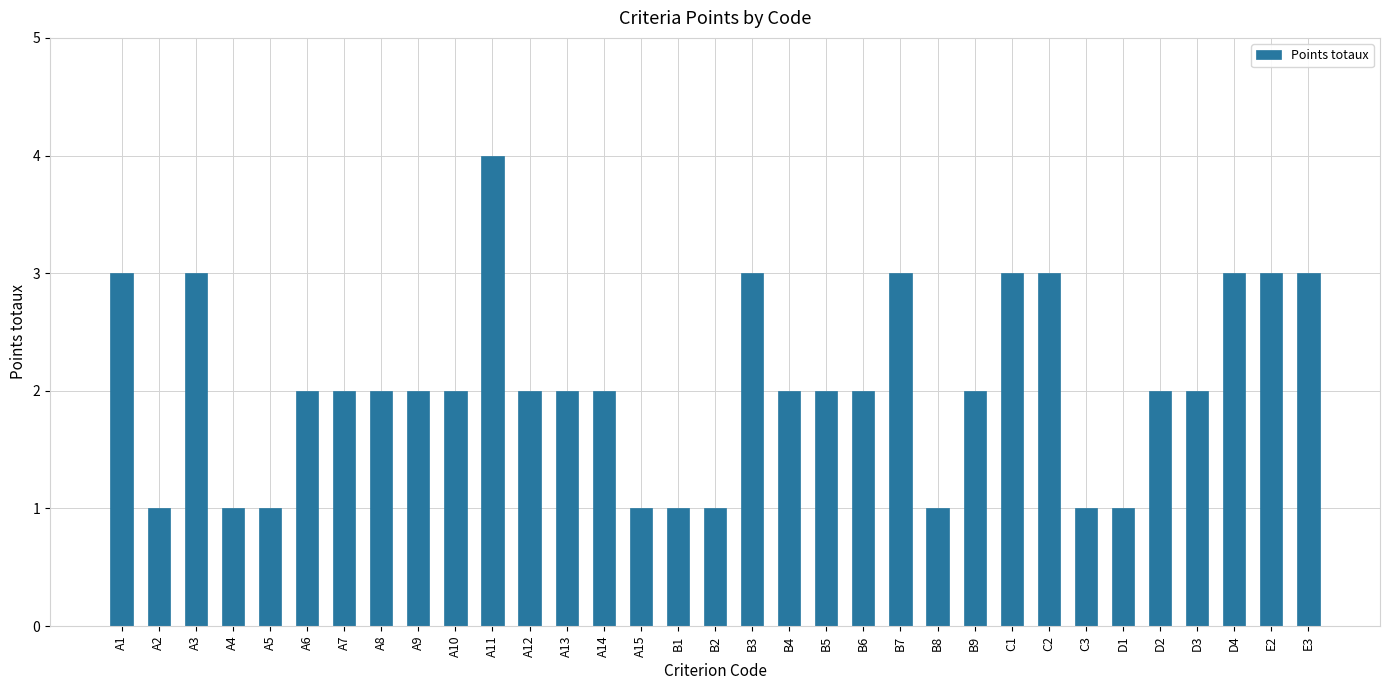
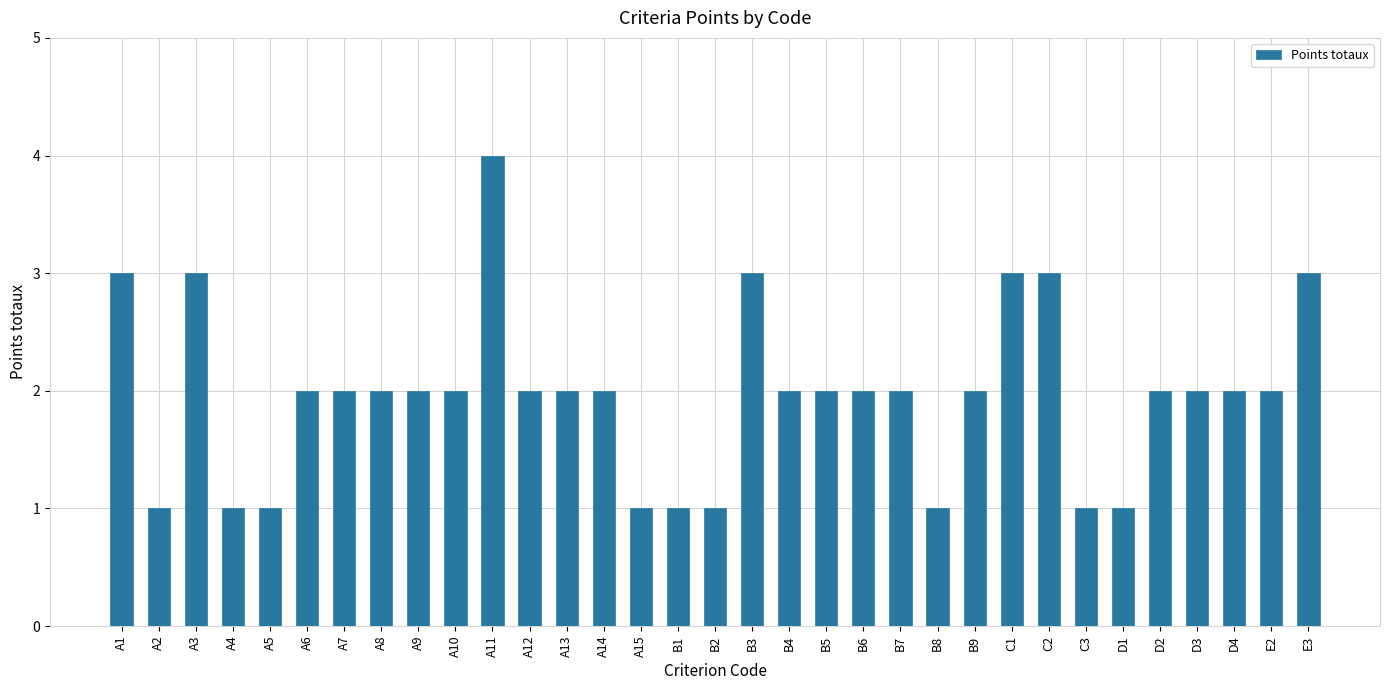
  {
    "A1": 3,
    "A2": 1,
    "A3": 3,
    "A4": 1,
    "A5": 1,
    "A6": 2,
    "A7": 2,
    "A8": 2,
    "A9": 2,
    "A10": 2,
    "A11": 4,
    "A12": 2,
    "A13": 2,
    "A14": 2,
    "A15": 1,
    "B1": 1,
    "B2": 1,
    "B3": 3,
    "B4": 2,
    "B5": 2,
    "B6": 2,
-   "B7": 3,
+   "B7": 2,
    "B8": 1,
    "B9": 2,
    "C1": 3,
    "C2": 3,
    "C3": 1,
    "D1": 1,
    "D2": 2,
    "D3": 2,
-   "D4": 3,
-   "E2": 3,
+   "D4": 2,
+   "E2": 2,
    "E3": 3
  }
